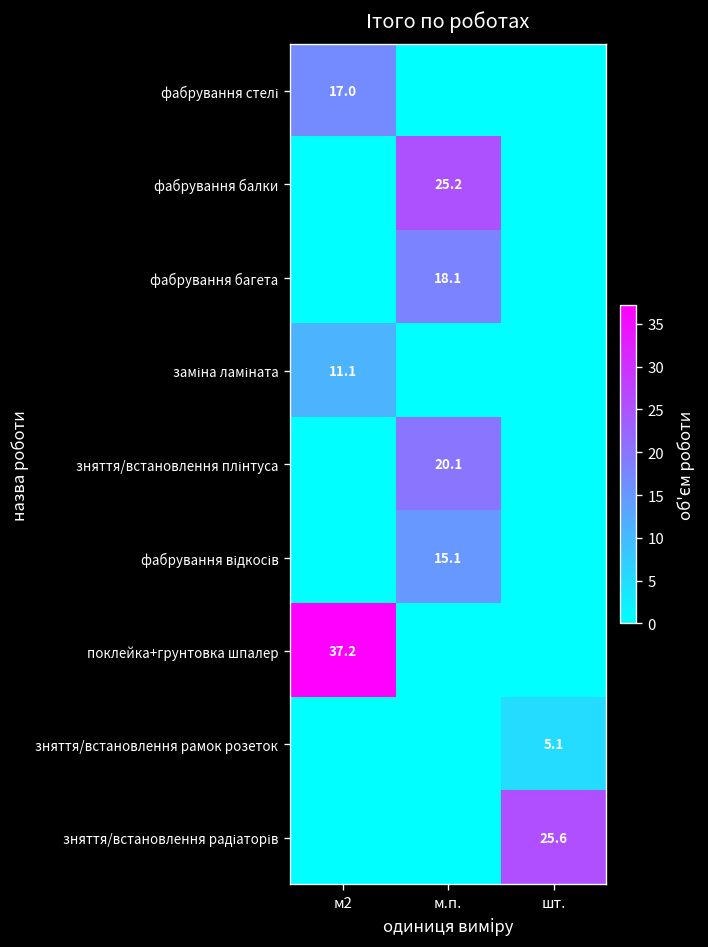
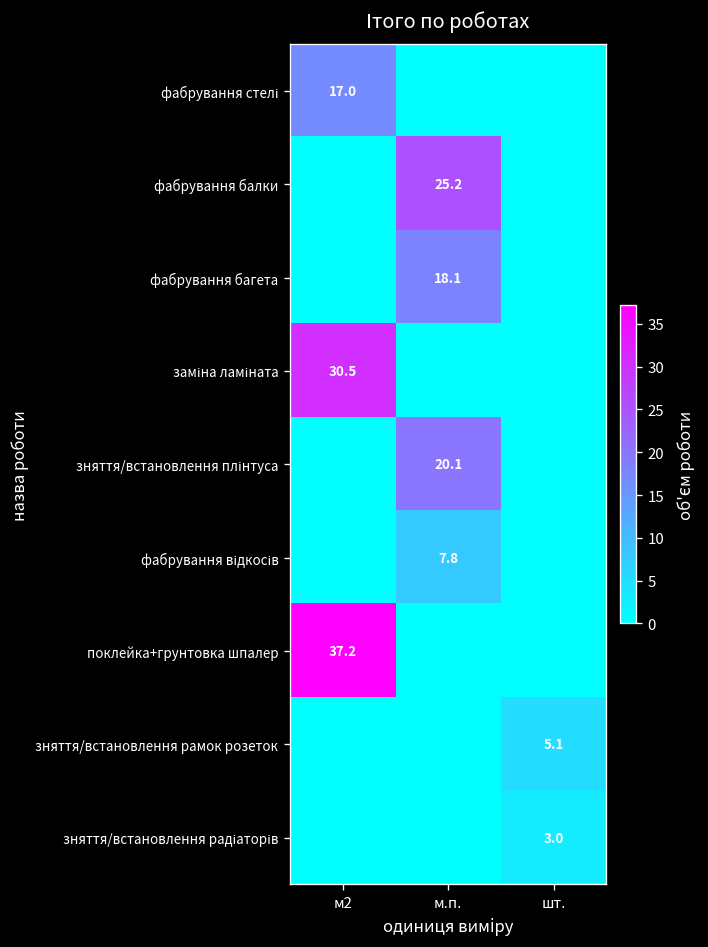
  {
    "фабрування стелі": {
      "м2": 17.0
    },
    "фабрування балки": {
      "м.п.": 25.2
    },
    "фабрування багета": {
      "м.п.": 18.1
    },
    "заміна ламіната": {
-     "м2": 11.1
+     "м2": 30.5
    },
    "зняття/встановлення плінтуса": {
      "м.п.": 20.1
    },
    "фабрування відкосів": {
-     "м.п.": 15.1
+     "м.п.": 7.8
    },
    "поклейка+грунтовка шпалер": {
      "м2": 37.2
    },
    "зняття/встановлення рамок розеток": {
      "шт.": 5.1
    },
    "зняття/встановлення радіаторів": {
-     "шт.": 25.6
+     "шт.": 3.0
    }
  }
